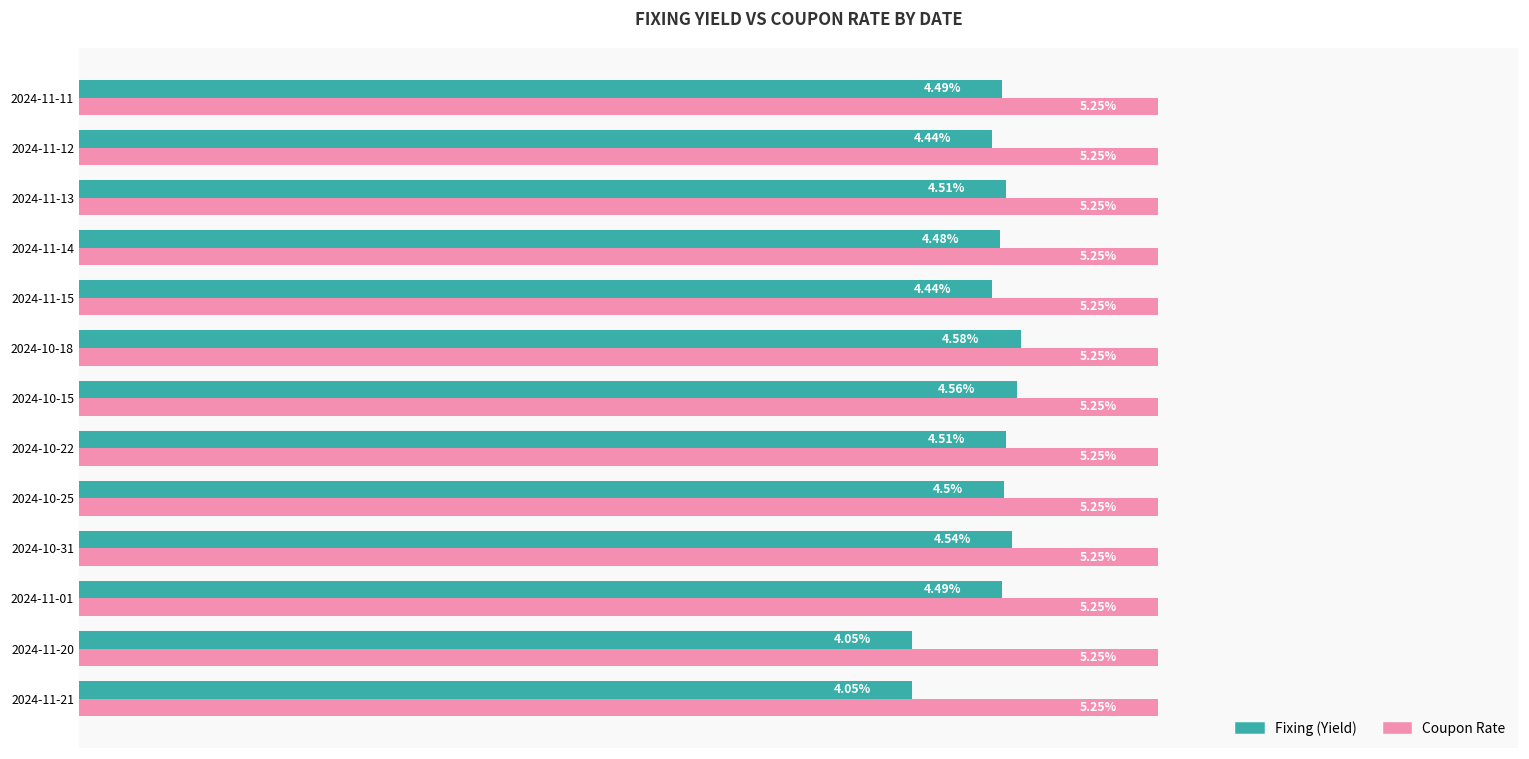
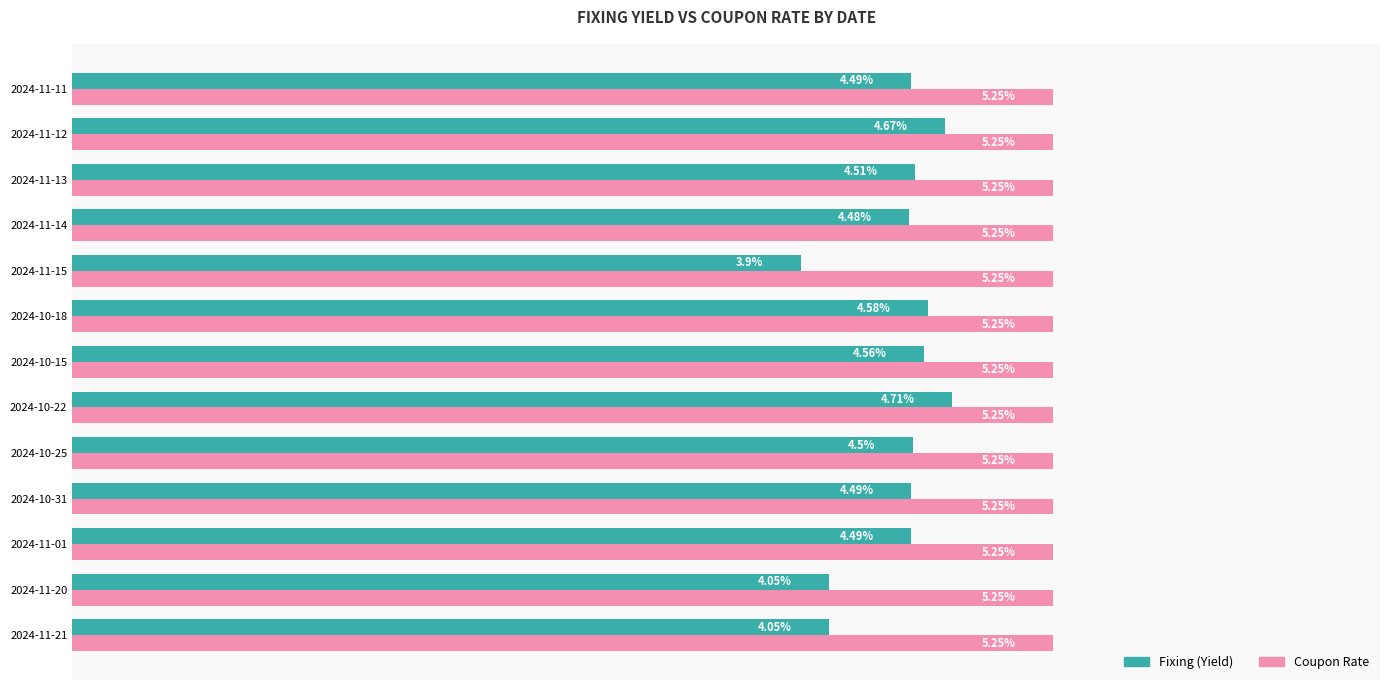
  {
    "Fixing (Yield)": {
      "2024-11-11": "4.49%",
-     "2024-11-12": "4.44%",
+     "2024-11-12": "4.67%",
      "2024-11-13": "4.51%",
      "2024-11-14": "4.48%",
-     "2024-11-15": "4.44%",
+     "2024-11-15": "3.9%",
      "2024-10-18": "4.58%",
      "2024-10-15": "4.56%",
-     "2024-10-22": "4.51%",
+     "2024-10-22": "4.71%",
      "2024-10-25": "4.5%",
-     "2024-10-31": "4.54%",
+     "2024-10-31": "4.49%",
      "2024-11-01": "4.49%",
      "2024-11-20": "4.05%",
      "2024-11-21": "4.05%"
    },
    "Coupon Rate": {
      "2024-11-11": "5.25%",
      "2024-11-12": "5.25%",
      "2024-11-13": "5.25%",
      "2024-11-14": "5.25%",
      "2024-11-15": "5.25%",
      "2024-10-18": "5.25%",
      "2024-10-15": "5.25%",
      "2024-10-22": "5.25%",
      "2024-10-25": "5.25%",
      "2024-10-31": "5.25%",
      "2024-11-01": "5.25%",
      "2024-11-20": "5.25%",
      "2024-11-21": "5.25%"
    }
  }
